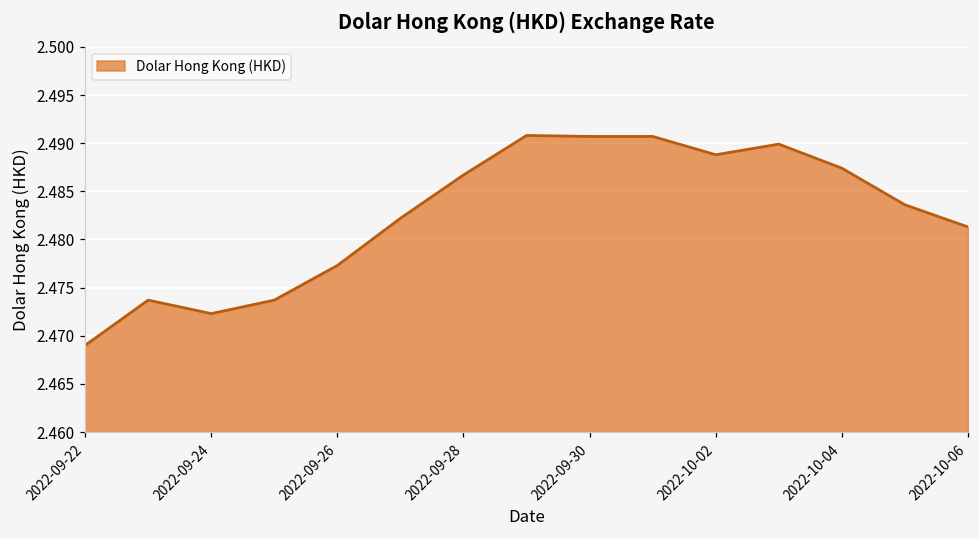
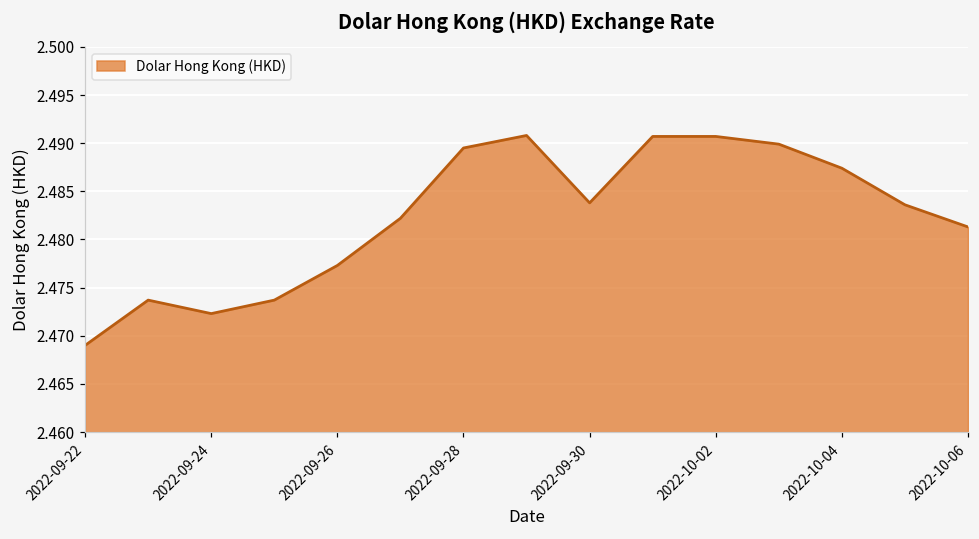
  {
    "2022-09-22": 2.469,
    "2022-09-24": 2.472,
    "2022-09-26": 2.477,
-   "2022-09-28": 2.487,
-   "2022-09-30": 2.491,
-   "2022-10-02": 2.489,
+   "2022-09-28": 2.490,
+   "2022-09-30": 2.484,
+   "2022-10-02": 2.491,
    "2022-10-04": 2.487,
    "2022-10-06": 2.481
  }
